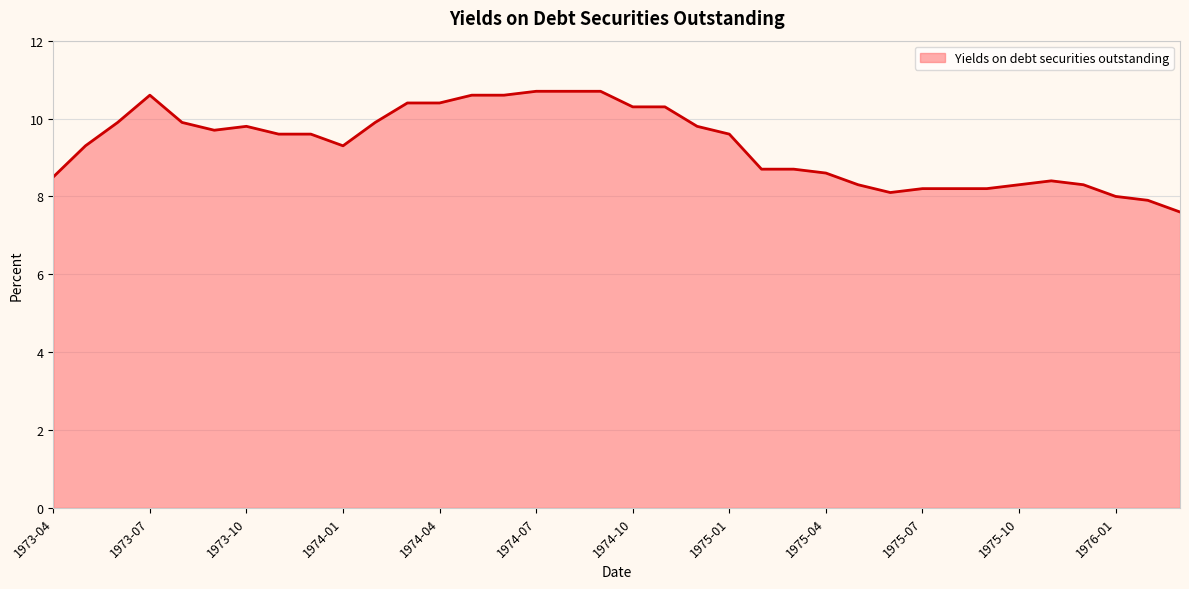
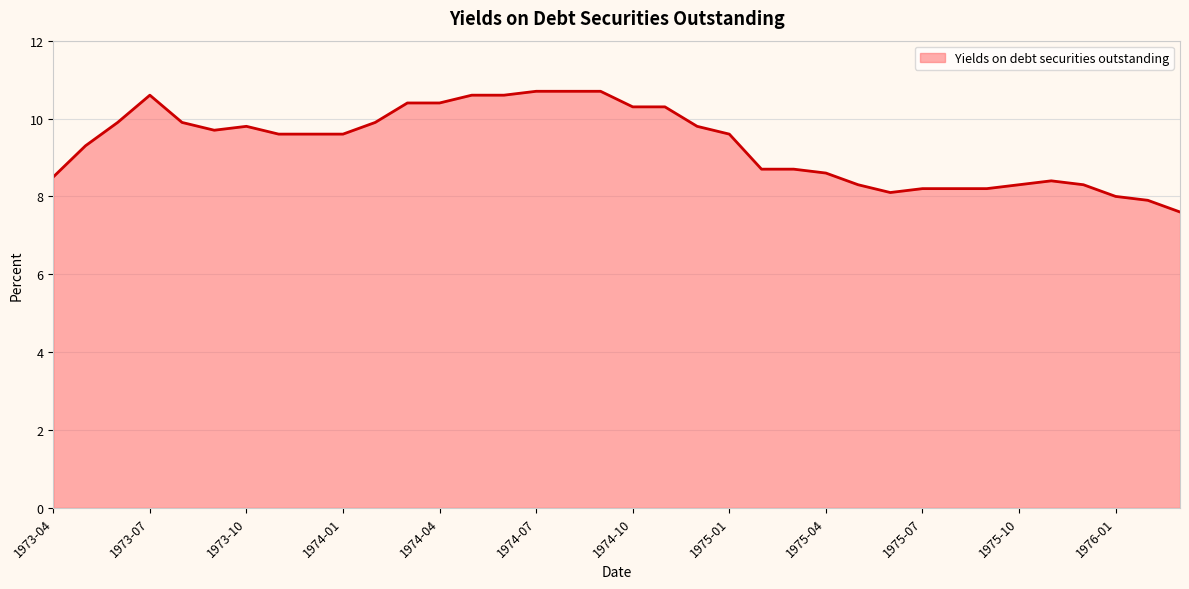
  {
    "1973-04": 8.5,
    "1973-07": 10.6,
    "1973-10": 9.8,
-   "1974-01": 9.3,
+   "1974-01": 9.6,
    "1974-04": 10.4,
    "1974-07": 10.7,
    "1974-10": 10.3,
    "1975-01": 9.6,
    "1975-04": 8.6,
    "1975-07": 8.2,
    "1975-10": 8.3,
    "1976-01": 8.0
  }
